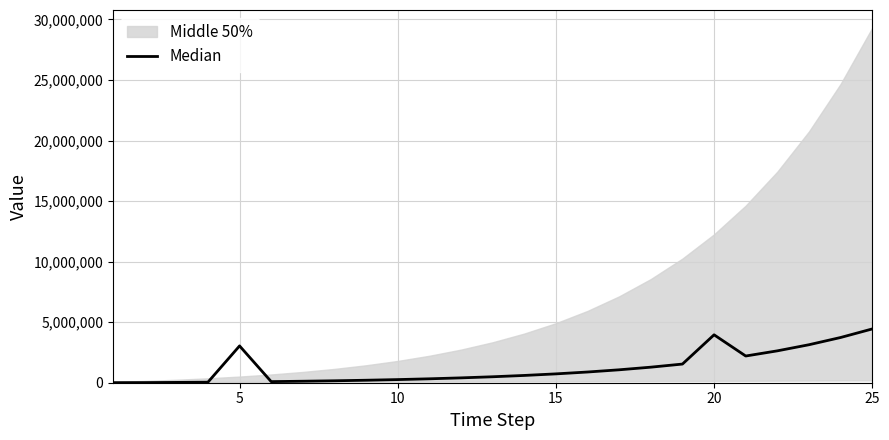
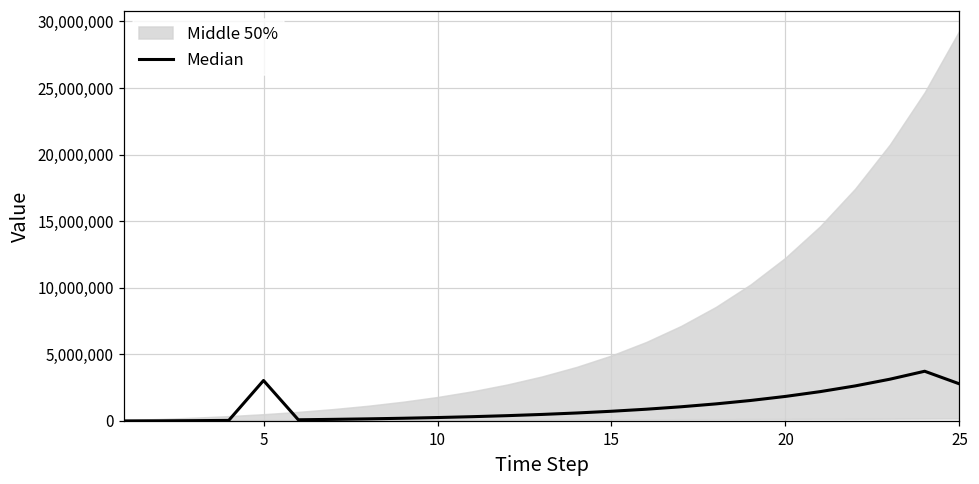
  {
    "Median": {
      "5": "3,000,000",
      "10": "300,000",
      "15": "700,000",
-     "20": "4,000,000",
-     "25": "4,400,000"
+     "20": "1,800,000",
+     "25": "2,800,000"
    }
  }
